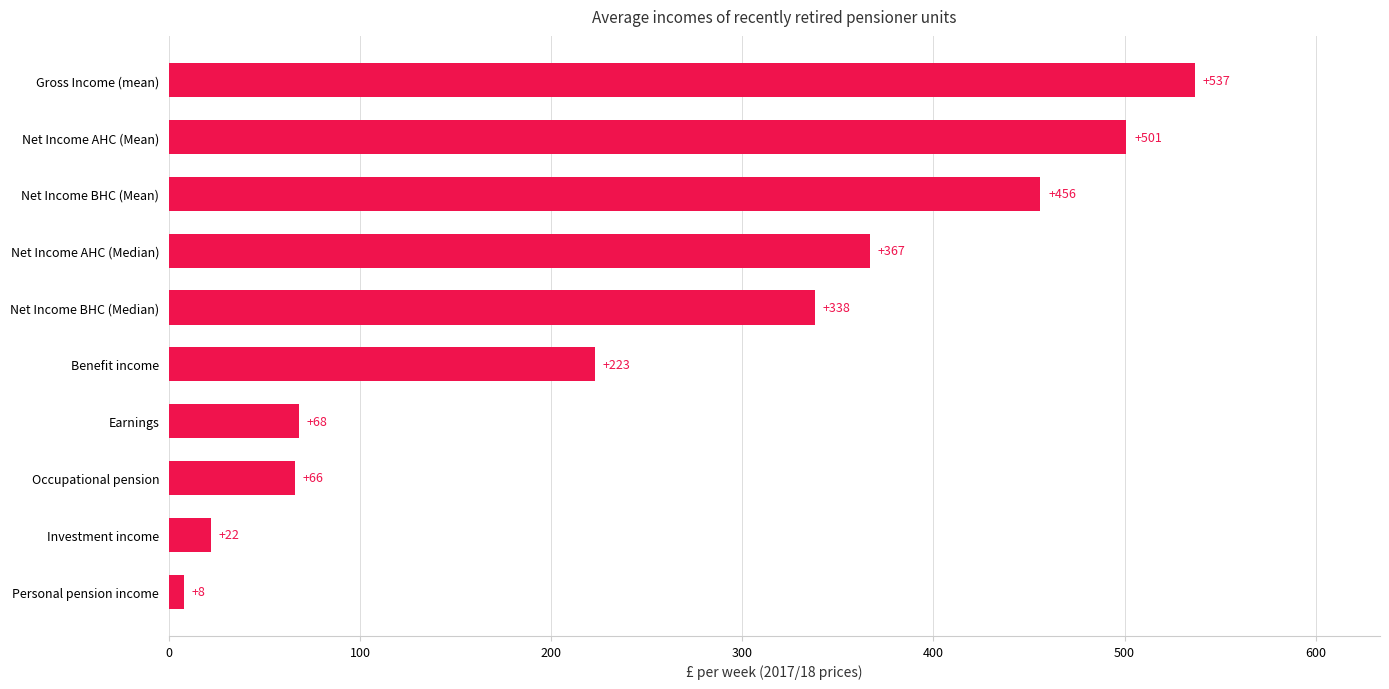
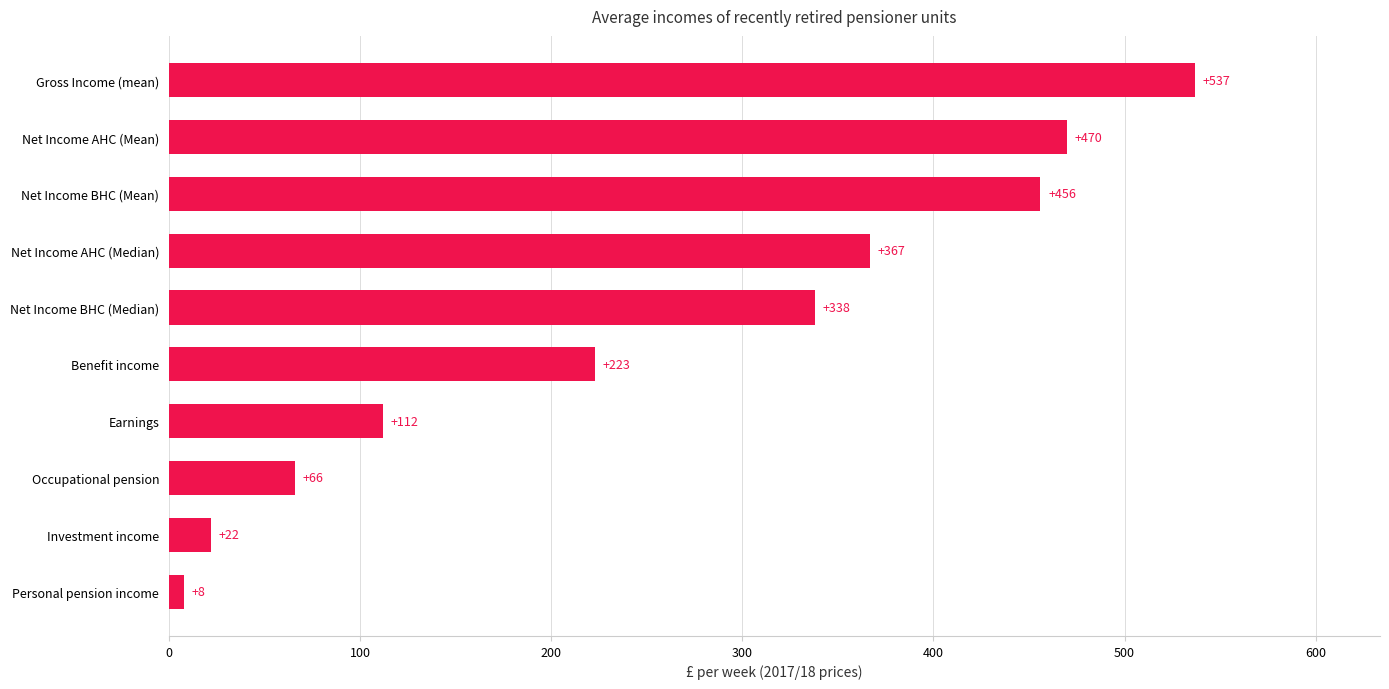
  {
    "Gross Income (mean)": "+537",
-   "Net Income AHC (Mean)": "+501",
+   "Net Income AHC (Mean)": "+470",
    "Net Income BHC (Mean)": "+456",
    "Net Income AHC (Median)": "+367",
    "Net Income BHC (Median)": "+338",
    "Benefit income": "+223",
-   "Earnings": "+68",
+   "Earnings": "+112",
    "Occupational pension": "+66",
    "Investment income": "+22",
    "Personal pension income": "+8"
  }
